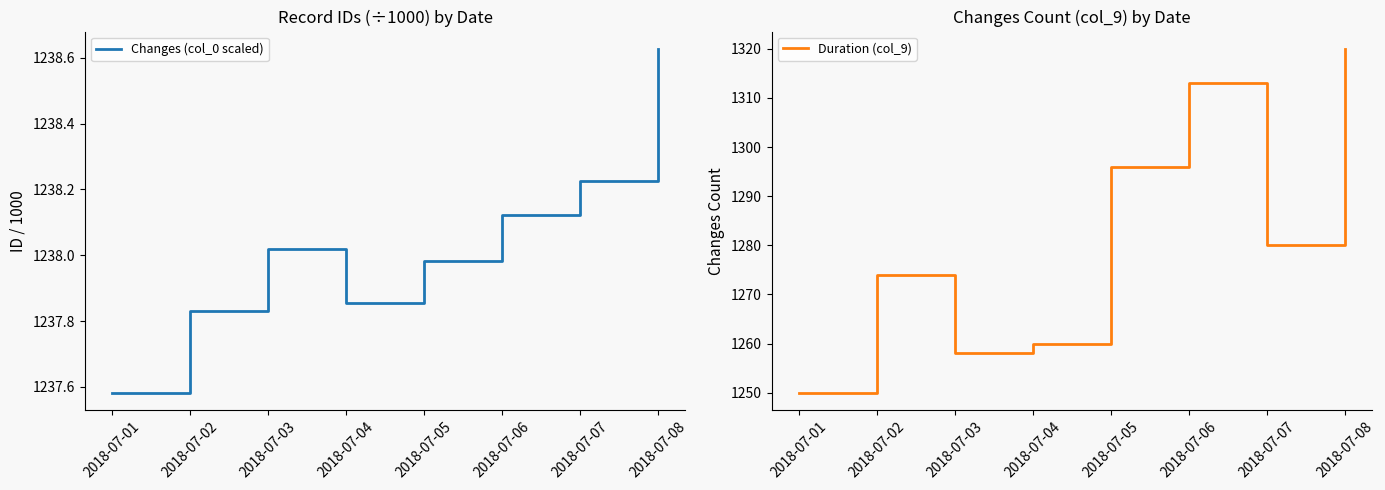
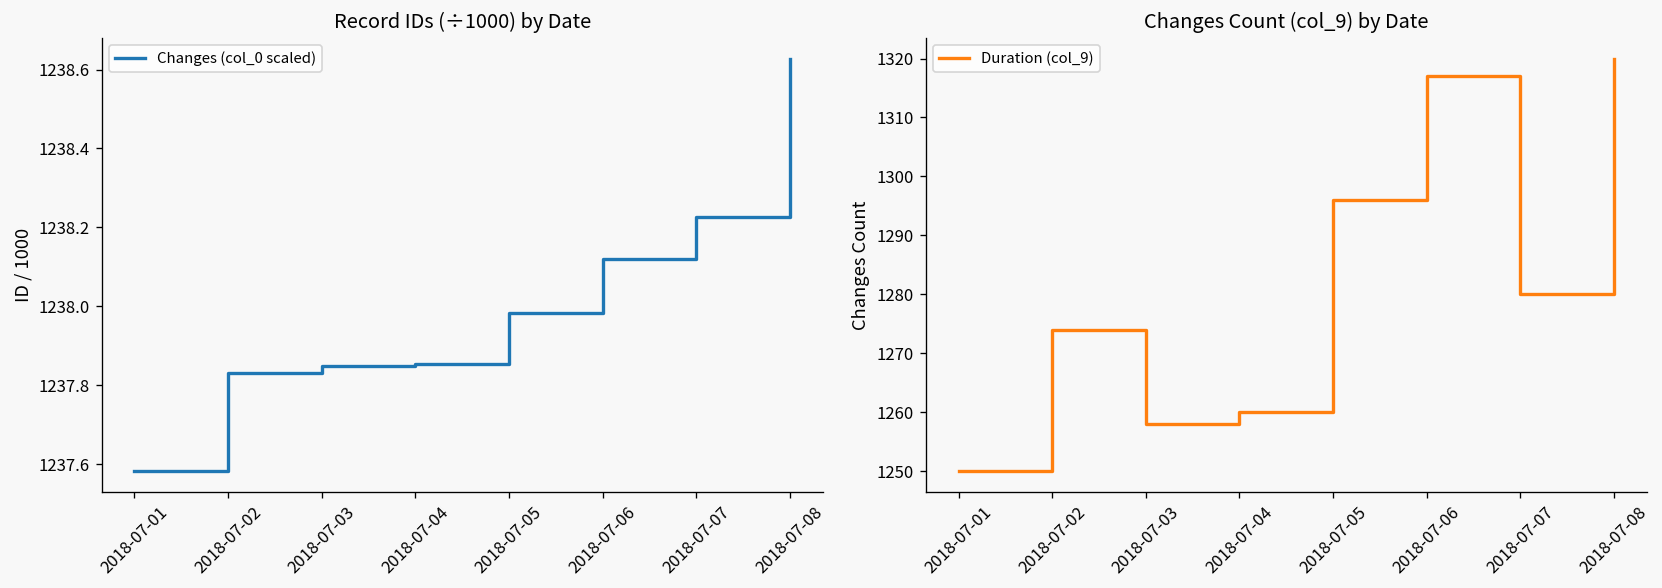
  {
    "Record IDs (÷1000) by Date": {
      "2018-07-01": 1237.58,
      "2018-07-02": 1237.83,
-     "2018-07-03": 1238.02,
+     "2018-07-03": 1237.85,
      "2018-07-04": 1237.85,
      "2018-07-05": 1237.98,
      "2018-07-06": 1238.12,
      "2018-07-07": 1238.23,
      "2018-07-08": 1238.63
    },
    "Changes Count (col_9) by Date": {
      "2018-07-01": 1250,
      "2018-07-02": 1274,
      "2018-07-03": 1258,
      "2018-07-04": 1260,
      "2018-07-05": 1296,
-     "2018-07-06": 1313,
+     "2018-07-06": 1317,
      "2018-07-07": 1280,
      "2018-07-08": 1320
    }
  }
